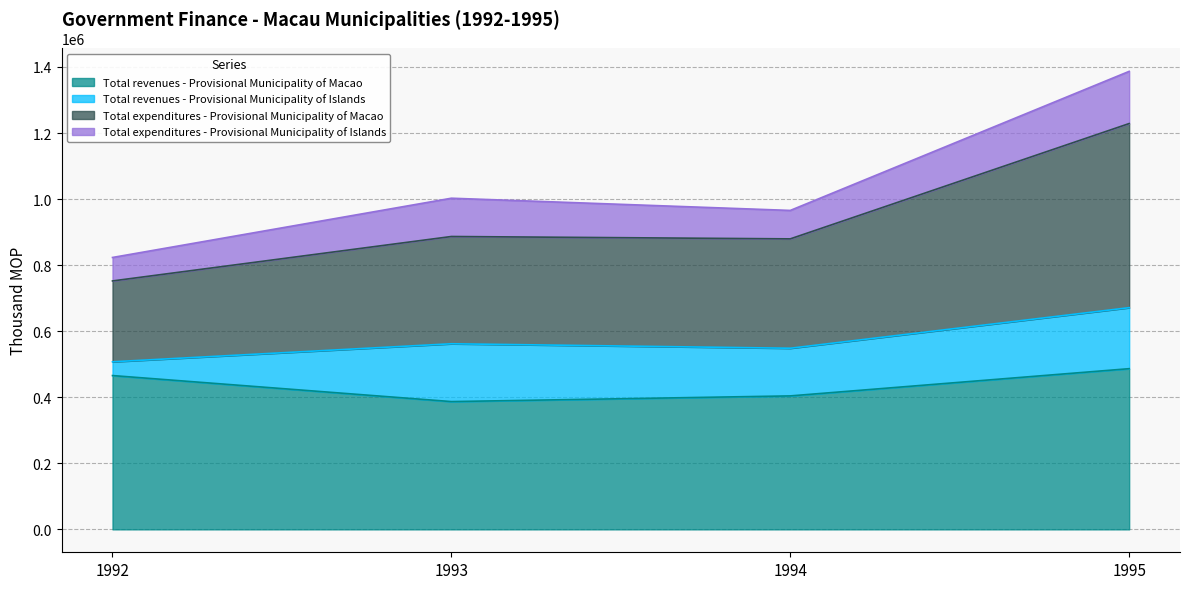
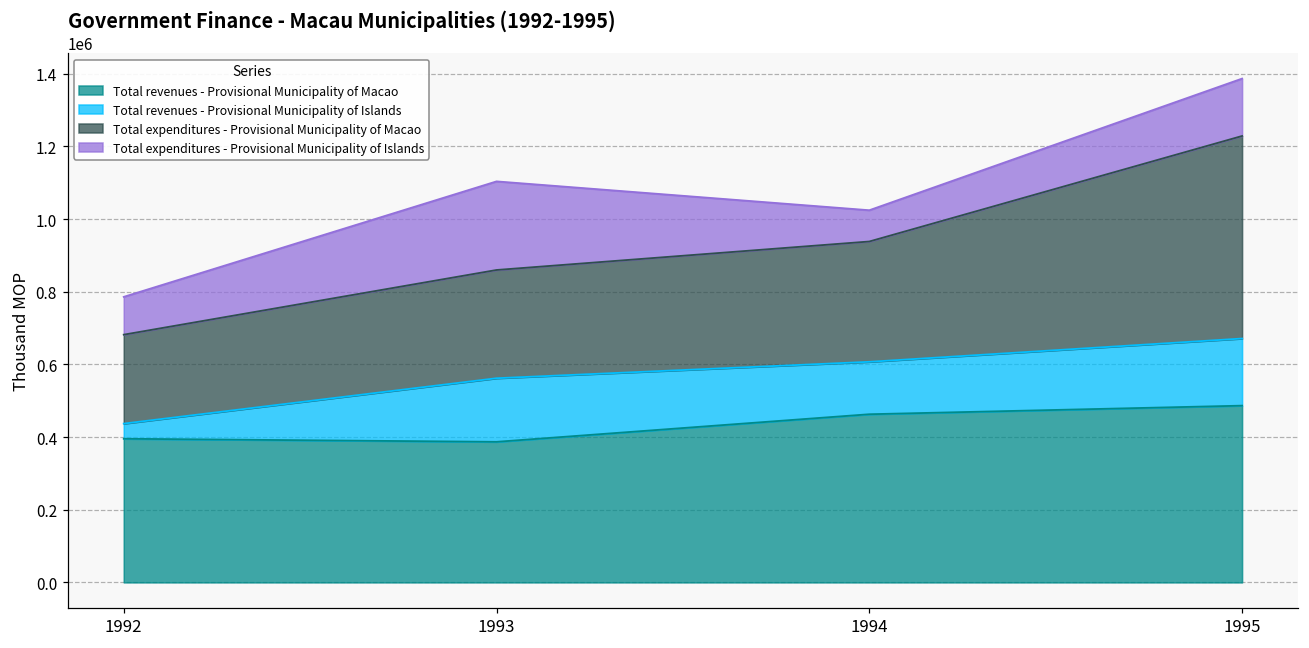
  {
    "Total revenues - Provisional Municipality of Macao": {
-     "1992": 470000,
+     "1992": 400000,
      "1993": 390000,
-     "1994": 400000,
+     "1994": 460000,
      "1995": 490000
    },
    "Total revenues - Provisional Municipality of Islands": {
      "1992": 40000,
      "1993": 180000,
      "1994": 140000,
      "1995": 180000
    },
    "Total expenditures - Provisional Municipality of Macao": {
      "1992": 240000,
-     "1993": 320000,
+     "1993": 300000,
      "1994": 330000,
      "1995": 560000
    },
    "Total expenditures - Provisional Municipality of Islands": {
-     "1992": 70000,
-     "1993": 120000,
+     "1992": 100000,
+     "1993": 240000,
      "1994": 90000,
      "1995": 160000
    }
  }
